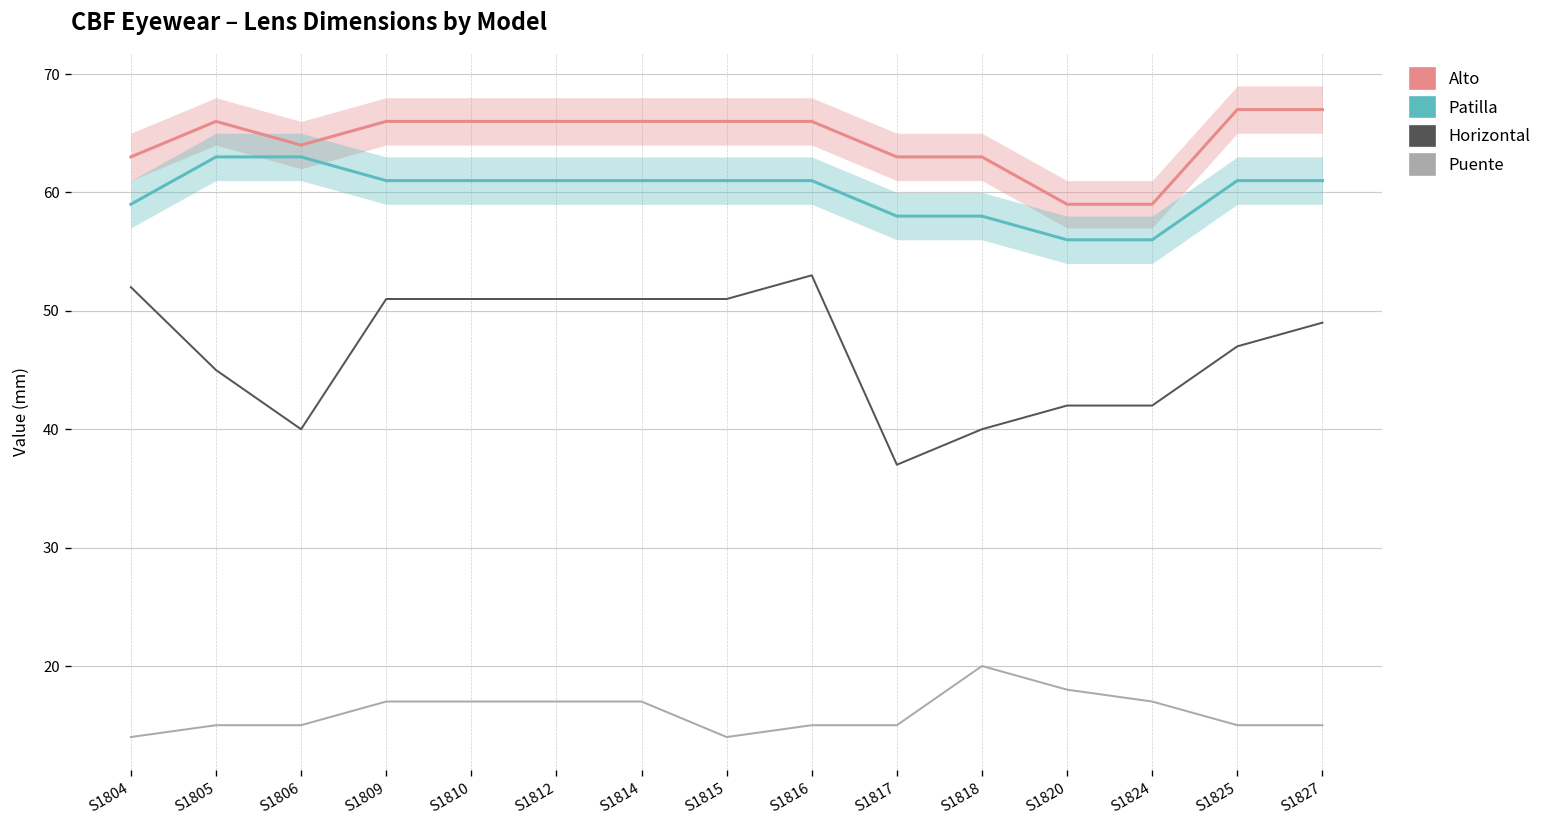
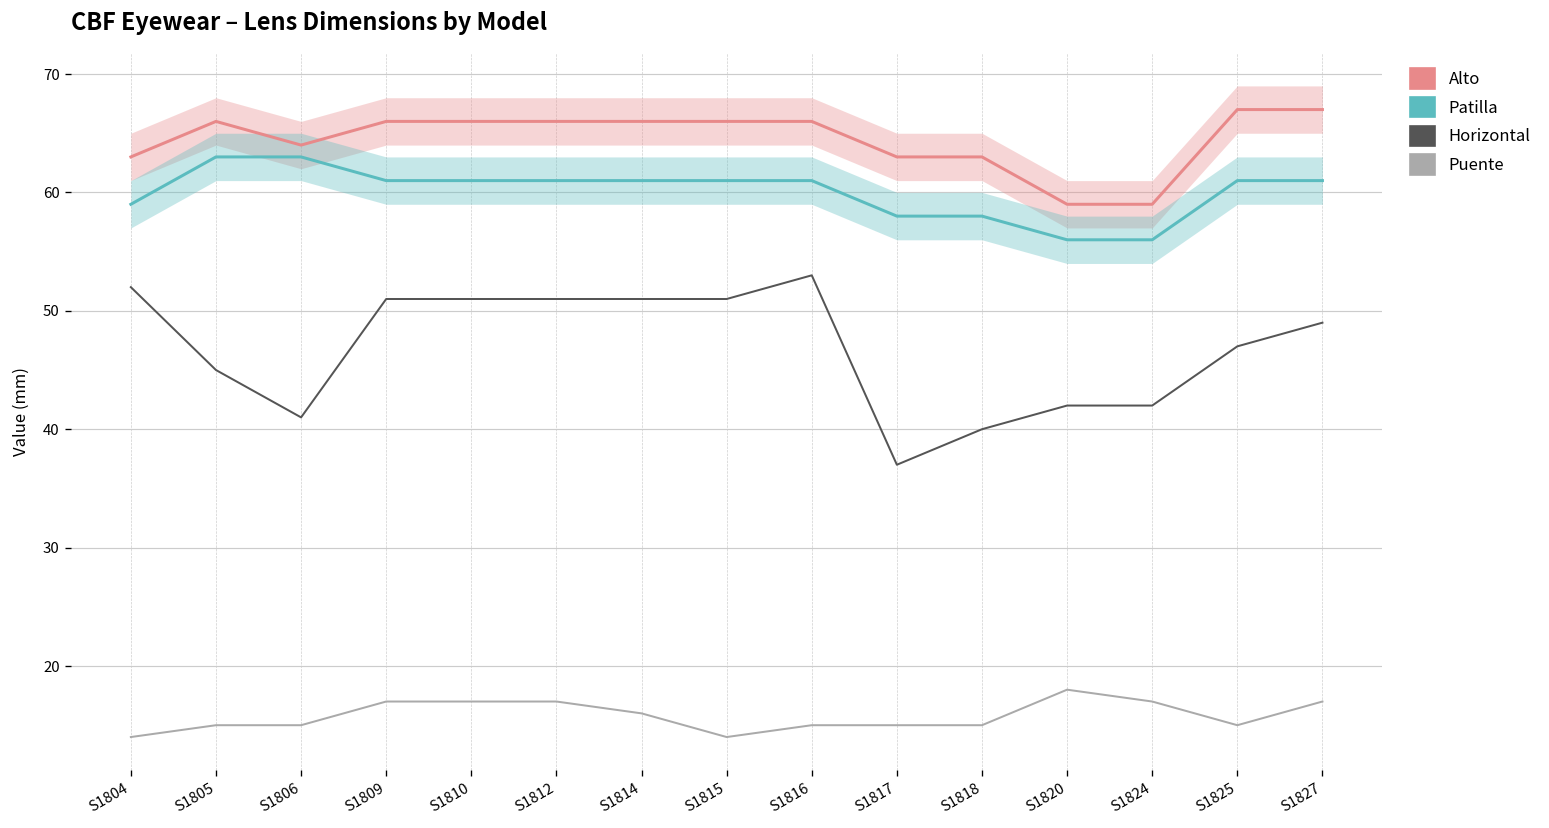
  {
    "Horizontal": {
      "S1804": 52,
      "S1805": 45,
-     "S1806": 40,
+     "S1806": 41,
      "S1809": 51,
      "S1810": 51,
      "S1812": 51,
      "S1814": 51,
      "S1815": 51,
      "S1816": 53,
      "S1817": 37,
      "S1818": 40,
      "S1820": 42,
      "S1824": 42,
      "S1825": 47,
      "S1827": 49
    },
    "Puente": {
      "S1804": 14,
      "S1805": 15,
      "S1806": 15,
      "S1809": 17,
      "S1810": 17,
      "S1812": 17,
-     "S1814": 17,
+     "S1814": 16,
      "S1815": 14,
      "S1816": 15,
      "S1817": 15,
-     "S1818": 20,
+     "S1818": 15,
      "S1820": 18,
      "S1824": 17,
      "S1825": 15,
-     "S1827": 15
+     "S1827": 17
    }
  }
